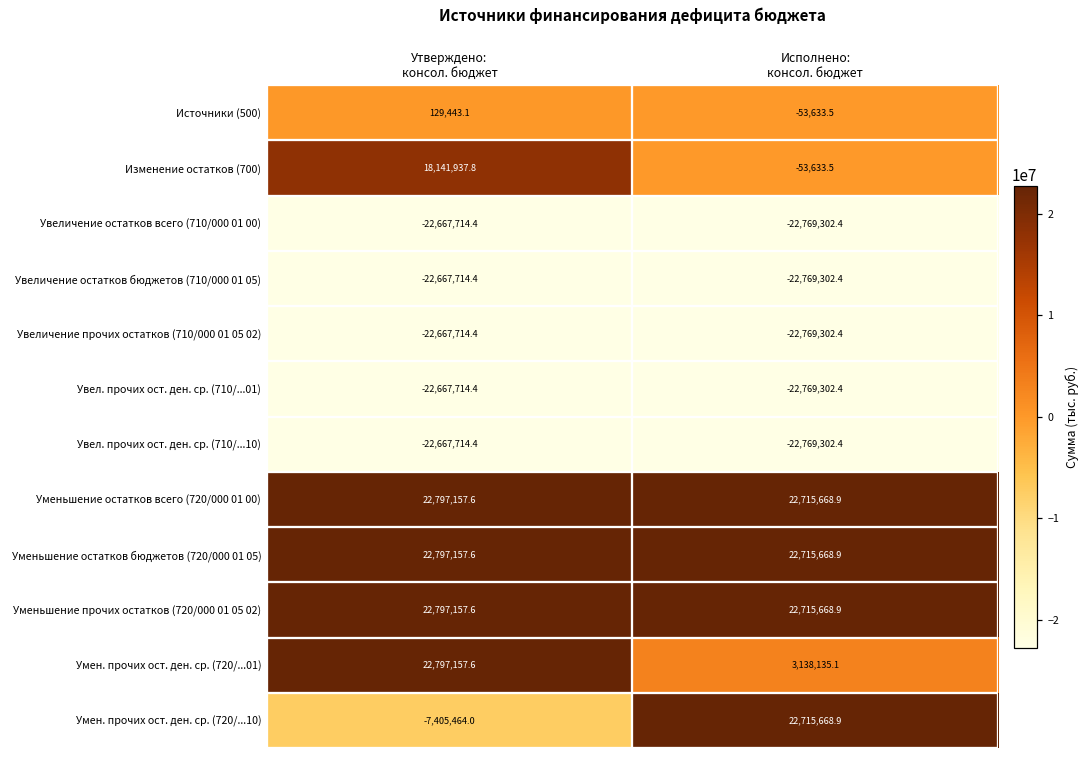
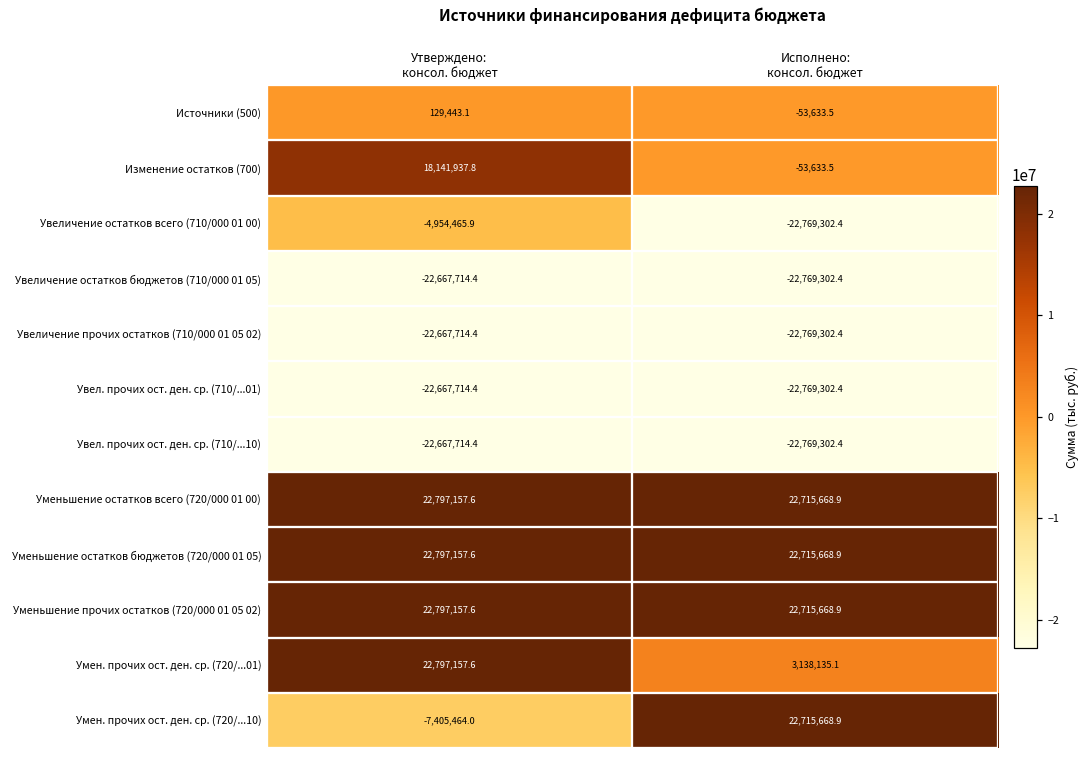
  {
    "Источники (500)": {
      "Утверждено: консол. бюджет": "129,443.1",
      "Исполнено: консол. бюджет": "-53,633.5"
    },
    "Изменение остатков (700)": {
      "Утверждено: консол. бюджет": "18,141,937.8",
      "Исполнено: консол. бюджет": "-53,633.5"
    },
    "Увеличение остатков всего (710/000 01 00)": {
-     "Утверждено: консол. бюджет": "-22,667,714.4",
+     "Утверждено: консол. бюджет": "-4,954,465.9",
      "Исполнено: консол. бюджет": "-22,769,302.4"
    },
    "Увеличение остатков бюджетов (710/000 01 05)": {
      "Утверждено: консол. бюджет": "-22,667,714.4",
      "Исполнено: консол. бюджет": "-22,769,302.4"
    },
    "Увеличение прочих остатков (710/000 01 05 02)": {
      "Утверждено: консол. бюджет": "-22,667,714.4",
      "Исполнено: консол. бюджет": "-22,769,302.4"
    },
    "Увел. прочих ост. ден. ср. (710/...01)": {
      "Утверждено: консол. бюджет": "-22,667,714.4",
      "Исполнено: консол. бюджет": "-22,769,302.4"
    },
    "Увел. прочих ост. ден. ср. (710/...10)": {
      "Утверждено: консол. бюджет": "-22,667,714.4",
      "Исполнено: консол. бюджет": "-22,769,302.4"
    },
    "Уменьшение остатков всего (720/000 01 00)": {
      "Утверждено: консол. бюджет": "22,797,157.6",
      "Исполнено: консол. бюджет": "22,715,668.9"
    },
    "Уменьшение остатков бюджетов (720/000 01 05)": {
      "Утверждено: консол. бюджет": "22,797,157.6",
      "Исполнено: консол. бюджет": "22,715,668.9"
    },
    "Уменьшение прочих остатков (720/000 01 05 02)": {
      "Утверждено: консол. бюджет": "22,797,157.6",
      "Исполнено: консол. бюджет": "22,715,668.9"
    },
    "Умен. прочих ост. ден. ср. (720/...01)": {
      "Утверждено: консол. бюджет": "22,797,157.6",
      "Исполнено: консол. бюджет": "3,138,135.1"
    },
    "Умен. прочих ост. ден. ср. (720/...10)": {
      "Утверждено: консол. бюджет": "-7,405,464.0",
      "Исполнено: консол. бюджет": "22,715,668.9"
    }
  }
